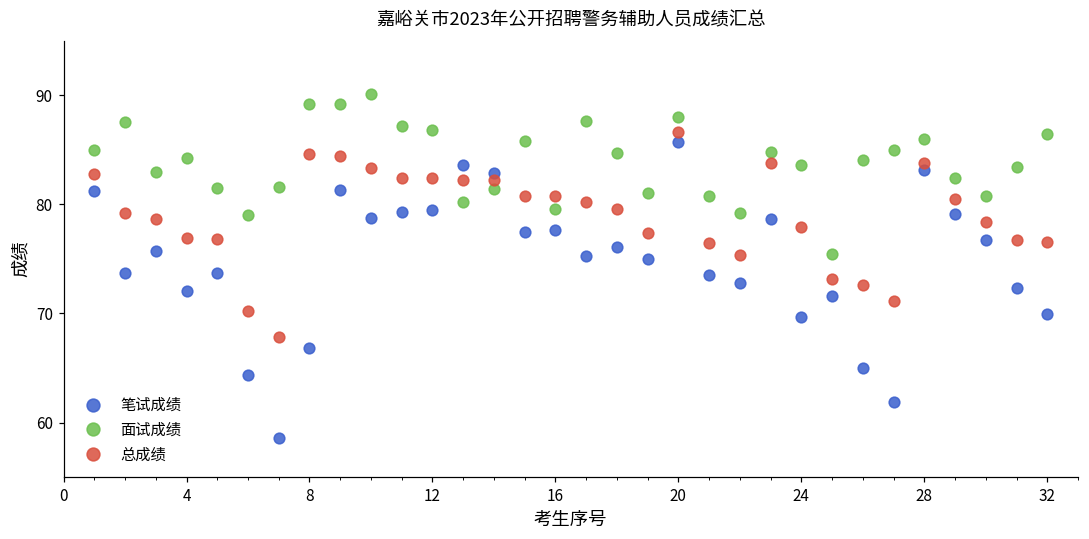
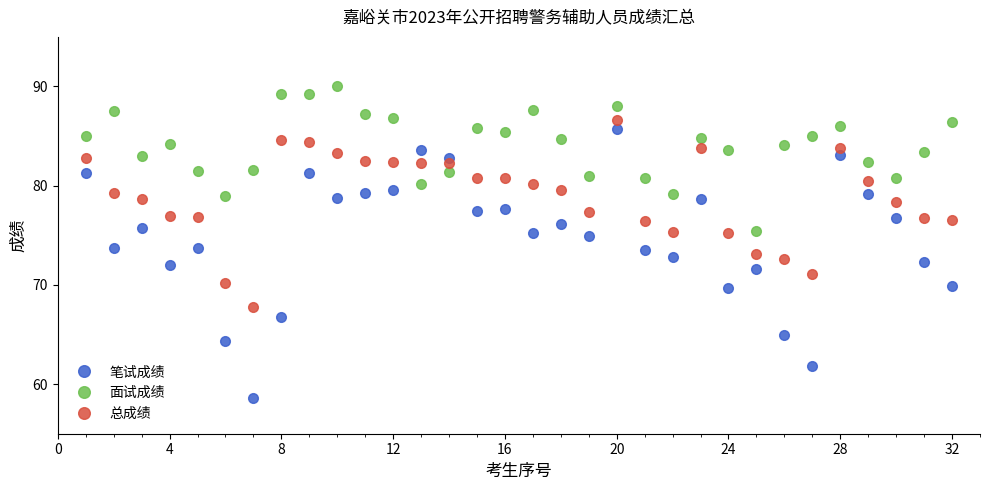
  {
    "笔试成绩": {
      "4": 72,
      "8": 67,
      "12": 80,
      "16": 78,
      "20": 86,
      "24": 70,
      "28": 83,
      "32": 70
    },
    "面试成绩": {
      "4": 84,
      "8": 89,
      "12": 87,
-     "16": 80,
+     "16": 85,
      "20": 88,
      "24": 84,
      "28": 86,
      "32": 86
    },
    "总成绩": {
      "4": 77,
      "8": 85,
      "12": 82,
      "16": 81,
      "20": 87,
-     "24": 78,
+     "24": 75,
      "28": 84,
      "32": 77
    }
  }
